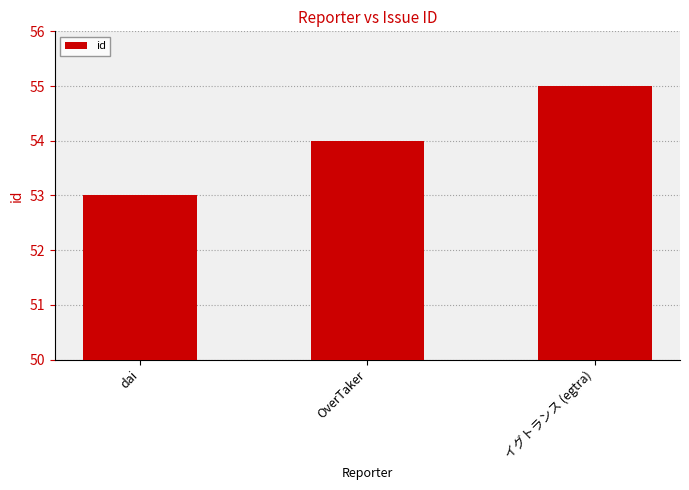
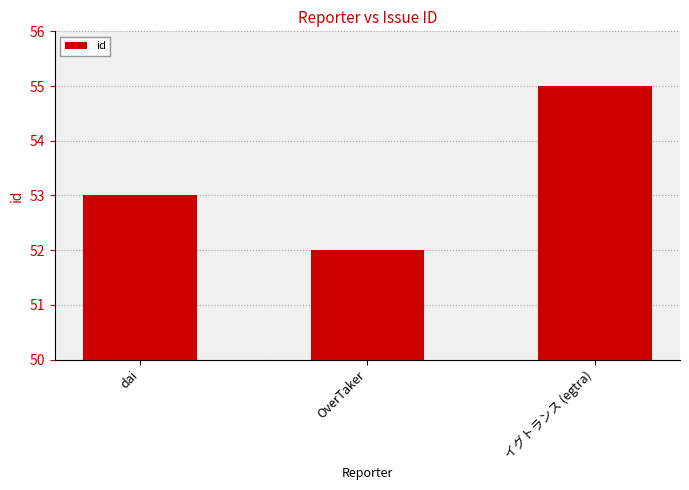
  {
    "dai": 53,
-   "OverTaker": 54,
+   "OverTaker": 52,
    "イグトランス (egtra)": 55
  }
